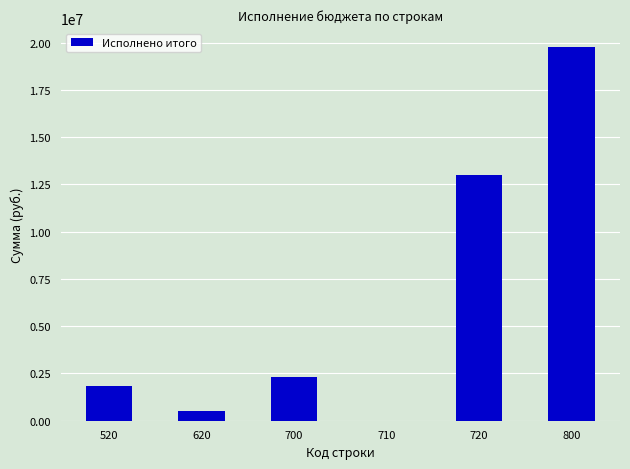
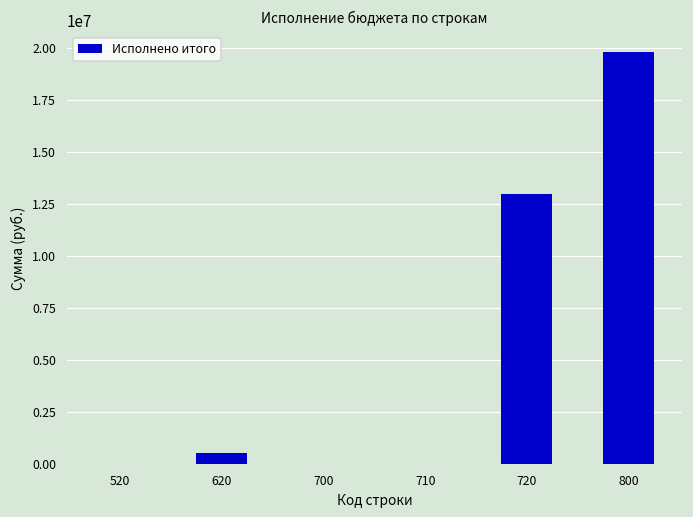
  {
-   "520": 1800000,
+   "520": 0,
    "620": 500000,
-   "700": 2300000,
+   "700": 0,
    "710": 0,
    "720": 13000000,
    "800": 19800000
  }
